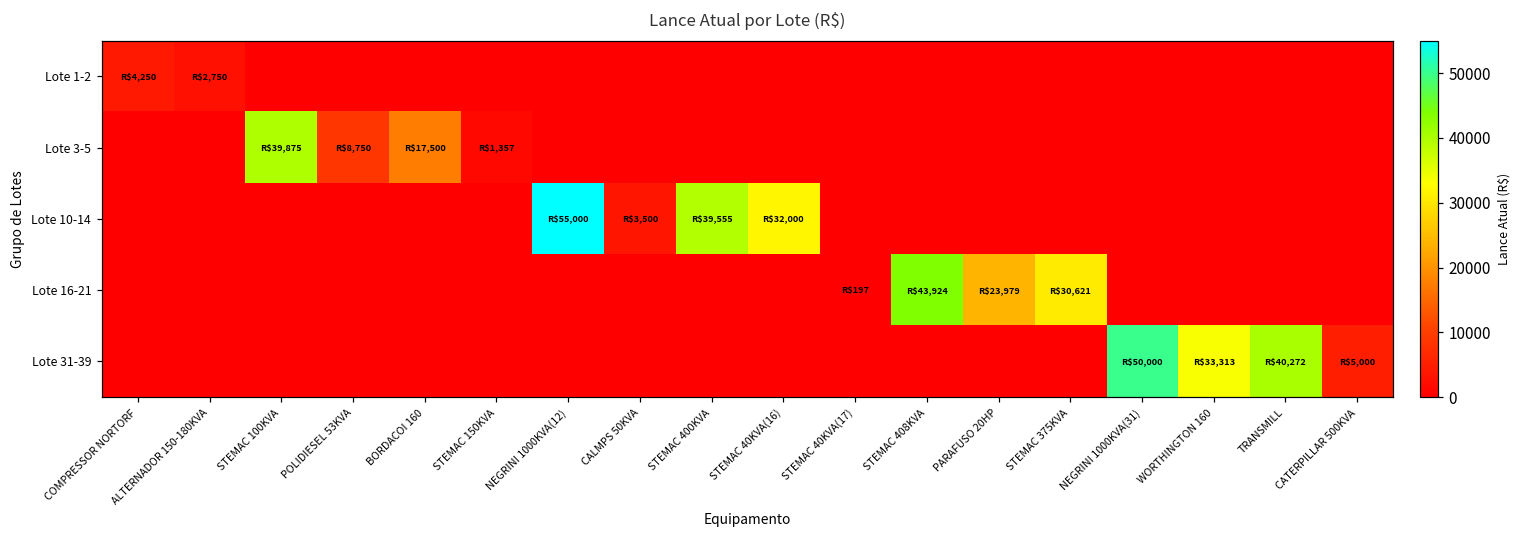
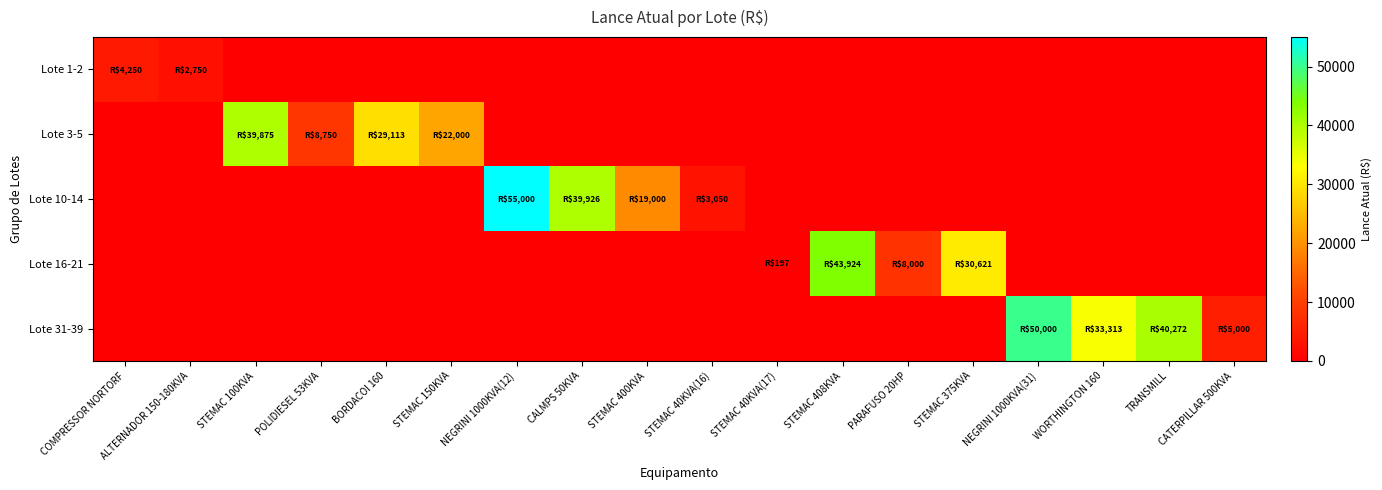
  {
    "Lote 1-2": {
      "COMPRESSOR NORTORF": "$4,250",
      "ALTERNADOR 150-180KVA": "$2,750"
    },
    "Lote 3-5": {
      "STEMAC 100KVA": "$39,875",
      "POLIDIESEL 53KVA": "$8,750",
-     "BORDACOI 160": "$17,500",
-     "STEMAC 150KVA": "$1,357"
+     "BORDACOI 160": "$29,113",
+     "STEMAC 150KVA": "$22,000"
    },
    "Lote 10-14": {
      "NEGRINI 1000KVA(12)": "$55,000",
-     "CALMPS 50KVA": "$3,500",
-     "STEMAC 400KVA": "$39,555",
-     "STEMAC 40KVA(16)": "$32,000"
+     "CALMPS 50KVA": "$39,926",
+     "STEMAC 400KVA": "$19,000",
+     "STEMAC 40KVA(16)": "$3,050"
    },
    "Lote 16-21": {
      "STEMAC 40KVA(17)": "$197",
      "STEMAC 408KVA": "$43,924",
-     "PARAFUSO 20HP": "$23,979",
+     "PARAFUSO 20HP": "$8,000",
      "STEMAC 375KVA": "$30,621"
    },
    "Lote 31-39": {
      "NEGRINI 1000KVA(31)": "$50,000",
      "WORTHINGTON 160": "$33,313",
      "TRANSMILL": "$40,272",
      "CATERPILLAR 500KVA": "$5,000"
    }
  }
